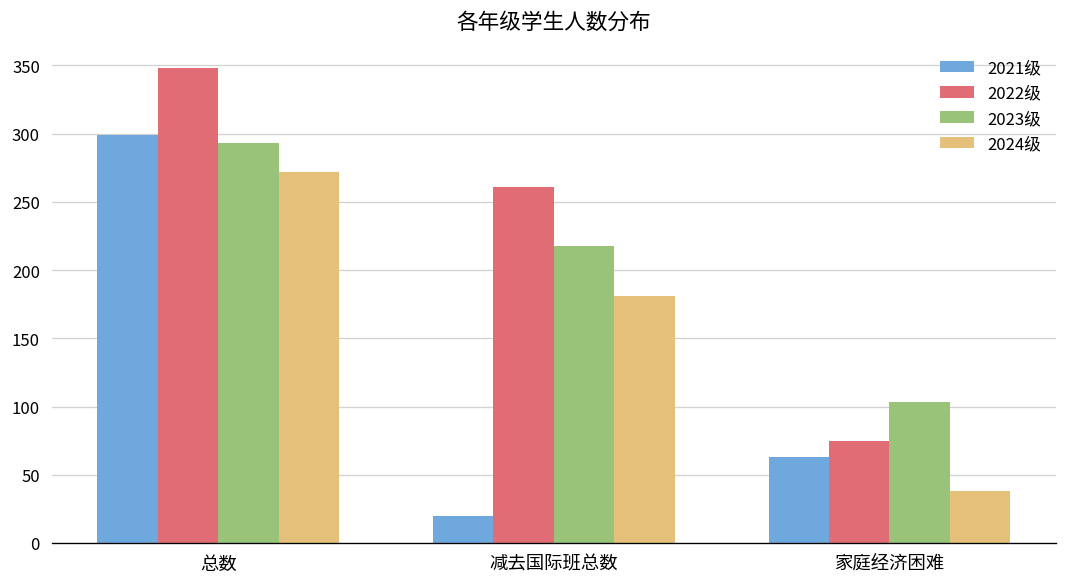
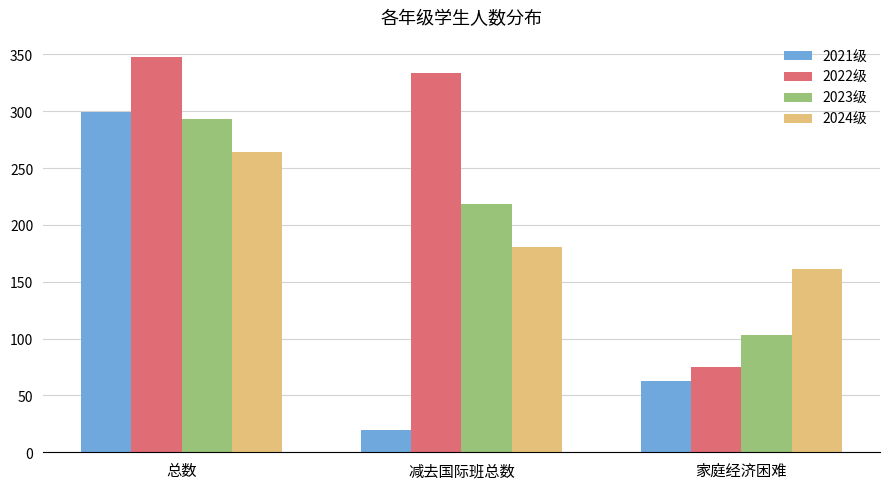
  {
    "2021级": {
      "总数": 299,
      "减去国际班总数": 20,
      "家庭经济困难": 63
    },
    "2022级": {
      "总数": 348,
-     "减去国际班总数": 261,
+     "减去国际班总数": 334,
      "家庭经济困难": 75
    },
    "2023级": {
      "总数": 293,
      "减去国际班总数": 218,
      "家庭经济困难": 103
    },
    "2024级": {
-     "总数": 272,
+     "总数": 264,
      "减去国际班总数": 181,
-     "家庭经济困难": 38
+     "家庭经济困难": 161
    }
  }
